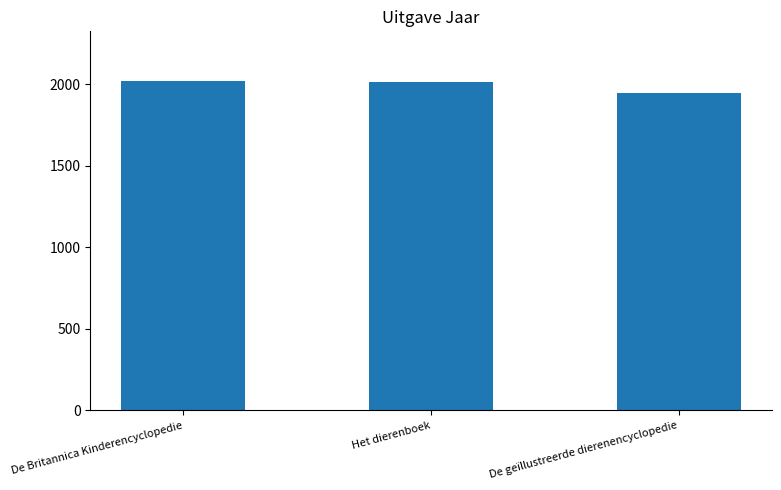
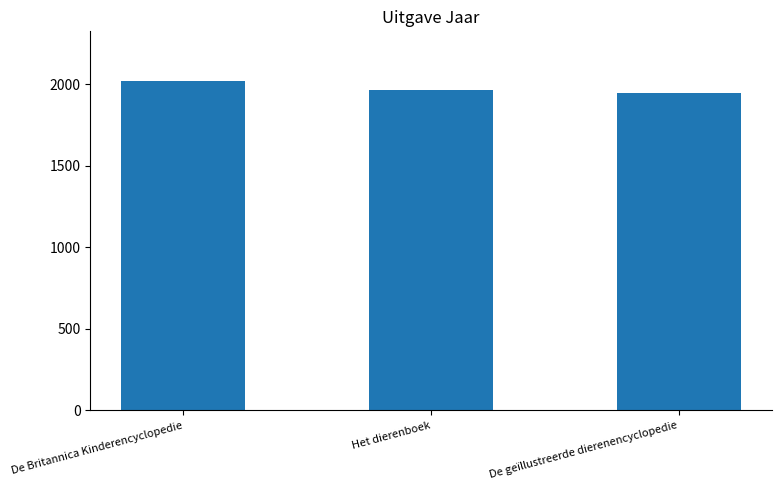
  {
    "De Britannica Kinderencyclopedie": 2020,
-   "Het dierenboek": 2010,
+   "Het dierenboek": 1960,
    "De geïllustreerde dierenencyclopedie": 1950
  }
